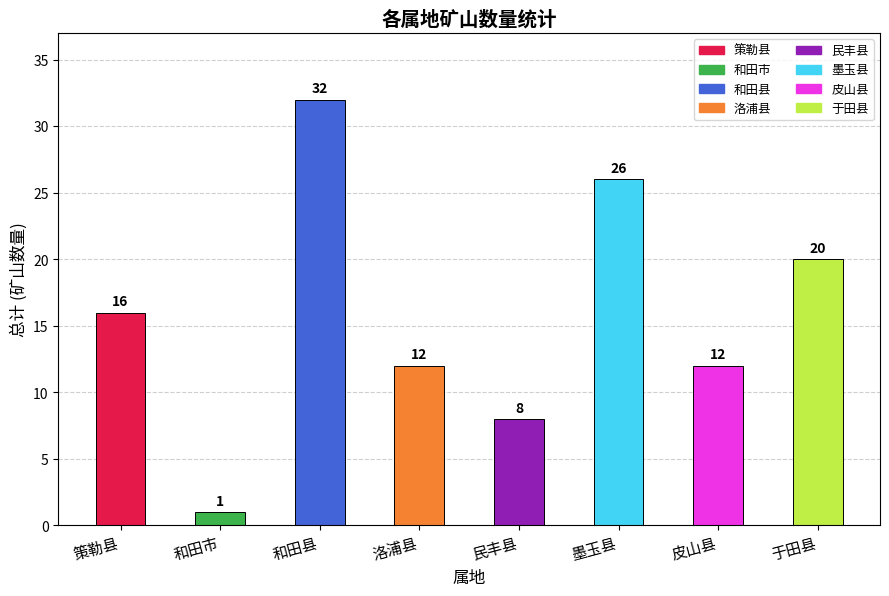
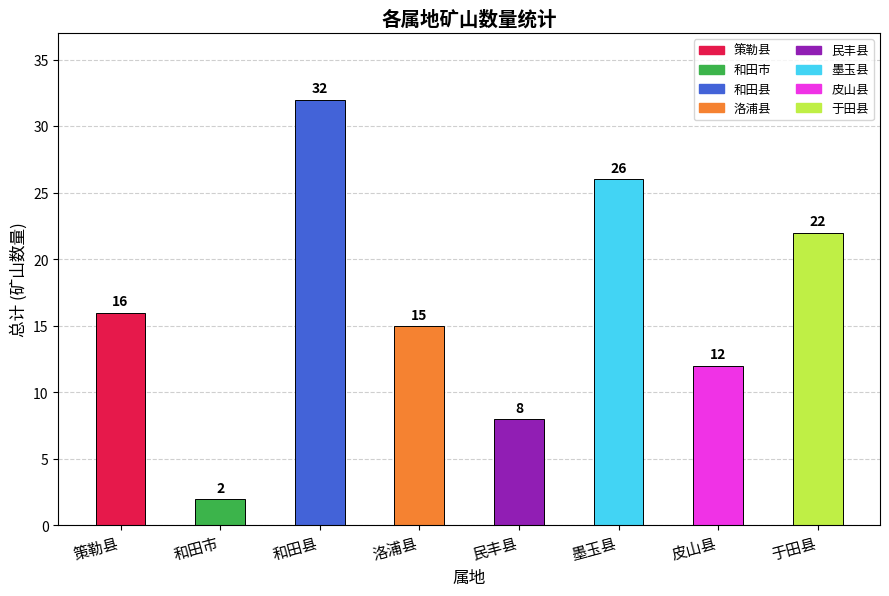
  {
    "策勒县": 16,
-   "和田市": 1,
+   "和田市": 2,
    "和田县": 32,
-   "洛浦县": 12,
+   "洛浦县": 15,
    "民丰县": 8,
    "墨玉县": 26,
    "皮山县": 12,
-   "于田县": 20
+   "于田县": 22
  }
